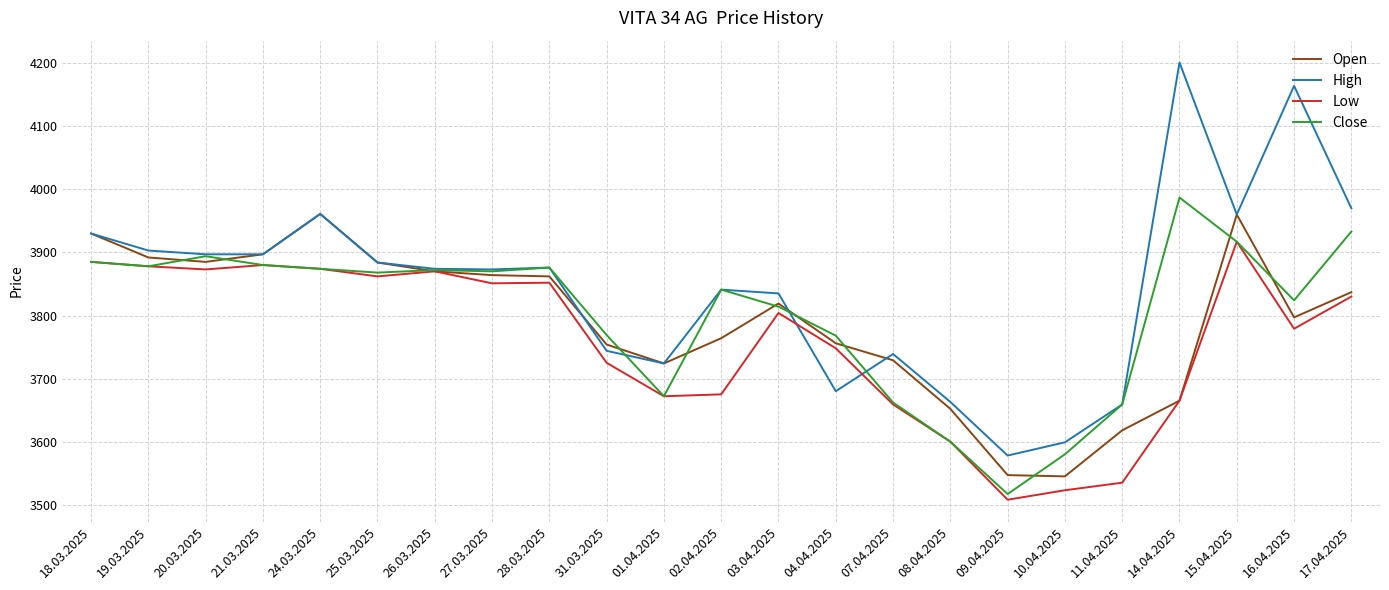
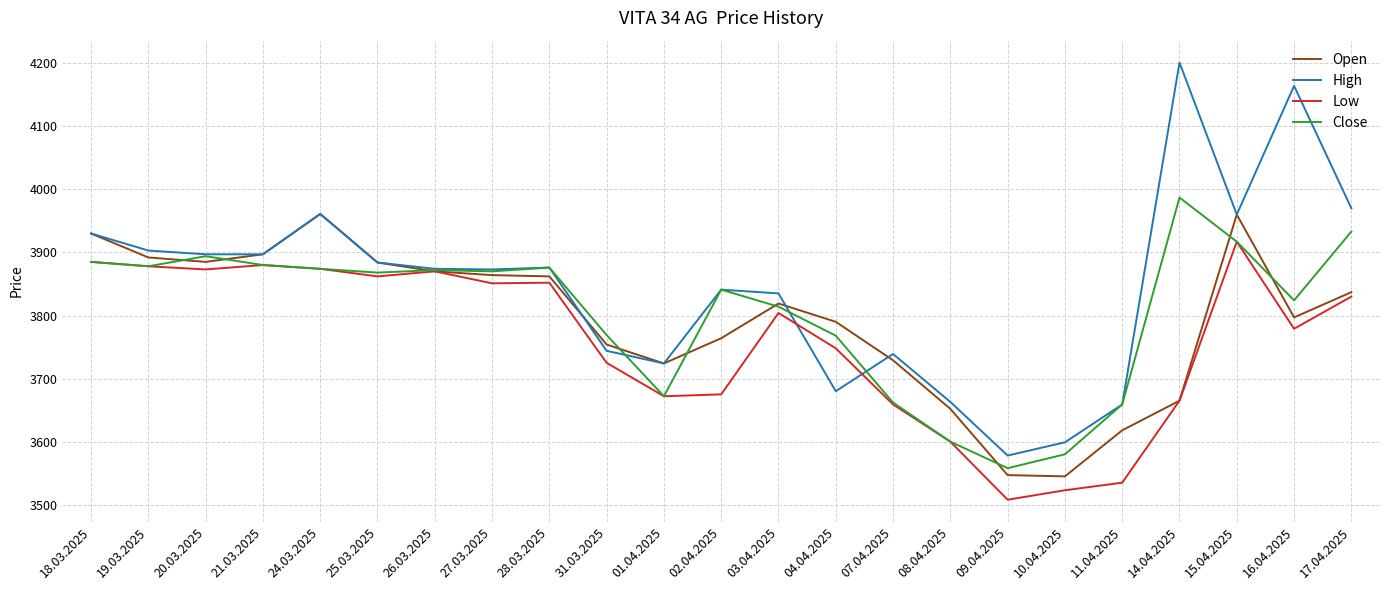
  {
    "Open": {
      "19.03.2025": 3890,
      "20.03.2025": 3890,
      "27.03.2025": 3860,
      "28.03.2025": 3860,
      "31.03.2025": 3750,
      "02.04.2025": 3760,
      "03.04.2025": 3820,
-     "04.04.2025": 3760,
+     "04.04.2025": 3790,
      "07.04.2025": 3730,
      "08.04.2025": 3650,
      "09.04.2025": 3550,
      "10.04.2025": 3550,
      "11.04.2025": 3620,
      "16.04.2025": 3800,
      "17.04.2025": 3840
    },
    "High": {
      "19.03.2025": 3900,
      "31.03.2025": 3740,
      "03.04.2025": 3840,
      "04.04.2025": 3680,
      "07.04.2025": 3740,
      "08.04.2025": 3660,
      "09.04.2025": 3580,
      "10.04.2025": 3600,
      "14.04.2025": 4200,
      "16.04.2025": 4160,
      "17.04.2025": 3970
    },
    "Low": {
      "20.03.2025": 3870,
      "25.03.2025": 3860,
      "27.03.2025": 3850,
      "28.03.2025": 3850,
      "31.03.2025": 3730,
      "02.04.2025": 3680,
      "03.04.2025": 3800,
      "04.04.2025": 3750,
      "09.04.2025": 3510,
      "10.04.2025": 3520,
      "11.04.2025": 3540,
      "16.04.2025": 3780,
      "17.04.2025": 3830
    },
    "Close": {
      "25.03.2025": 3870,
      "31.03.2025": 3770,
      "03.04.2025": 3810,
      "04.04.2025": 3770,
-     "09.04.2025": 3520,
+     "09.04.2025": 3560,
      "10.04.2025": 3580,
      "14.04.2025": 3990,
      "16.04.2025": 3820,
      "17.04.2025": 3930
    }
  }
